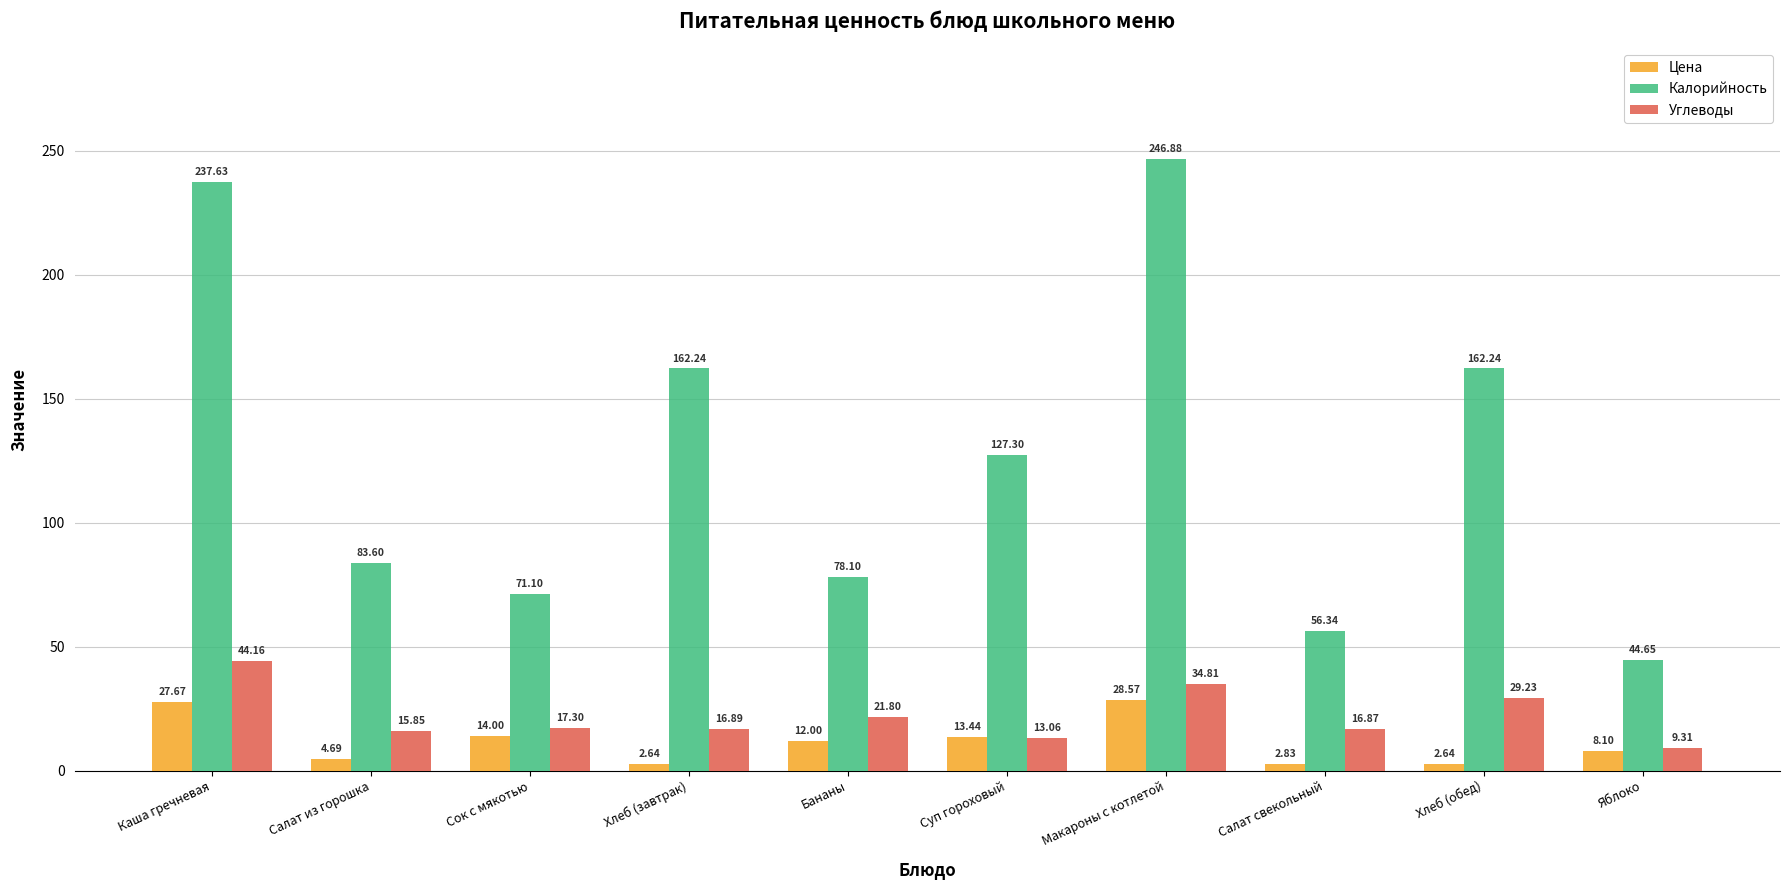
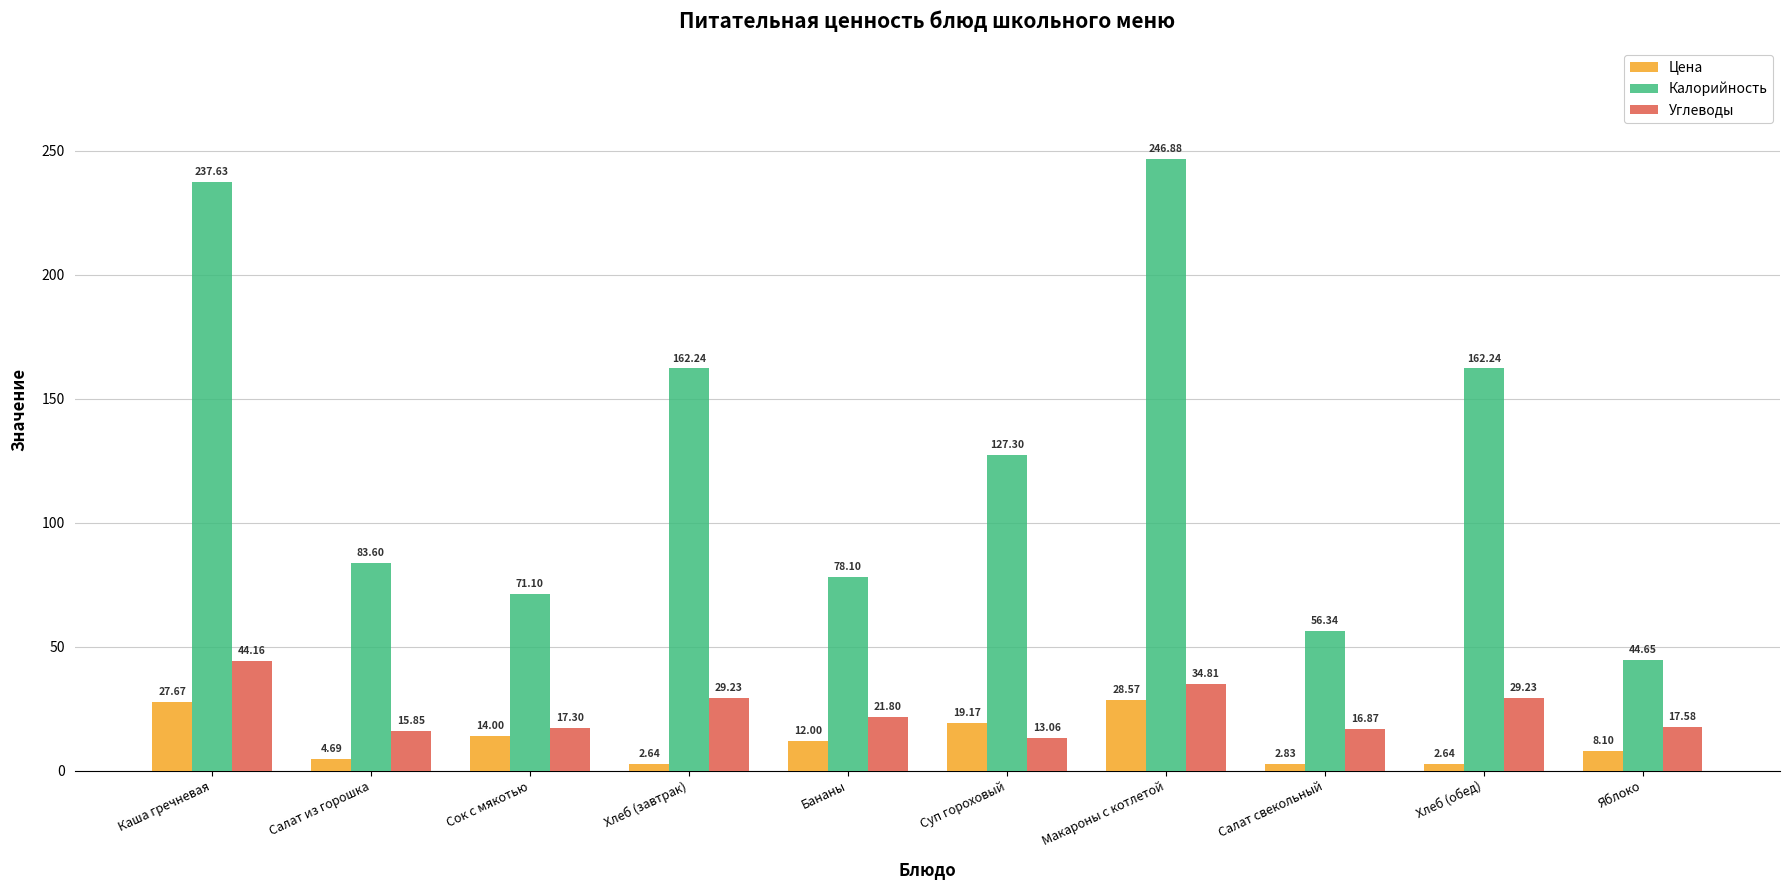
  {
    "Цена": {
      "Каша гречневая": 27.67,
      "Салат из горошка": 4.69,
      "Сок с мякотью": 14.00,
      "Хлеб (завтрак)": 2.64,
      "Бананы": 12.00,
-     "Суп гороховый": 13.44,
+     "Суп гороховый": 19.17,
      "Макароны с котлетой": 28.57,
      "Салат свекольный": 2.83,
      "Хлеб (обед)": 2.64,
      "Яблоко": 8.10
    },
    "Калорийность": {
      "Каша гречневая": 237.63,
      "Салат из горошка": 83.60,
      "Сок с мякотью": 71.10,
      "Хлеб (завтрак)": 162.24,
      "Бананы": 78.10,
      "Суп гороховый": 127.30,
      "Макароны с котлетой": 246.88,
      "Салат свекольный": 56.34,
      "Хлеб (обед)": 162.24,
      "Яблоко": 44.65
    },
    "Углеводы": {
      "Каша гречневая": 44.16,
      "Салат из горошка": 15.85,
      "Сок с мякотью": 17.30,
-     "Хлеб (завтрак)": 16.89,
+     "Хлеб (завтрак)": 29.23,
      "Бананы": 21.80,
      "Суп гороховый": 13.06,
      "Макароны с котлетой": 34.81,
      "Салат свекольный": 16.87,
      "Хлеб (обед)": 29.23,
-     "Яблоко": 9.31
+     "Яблоко": 17.58
    }
  }
